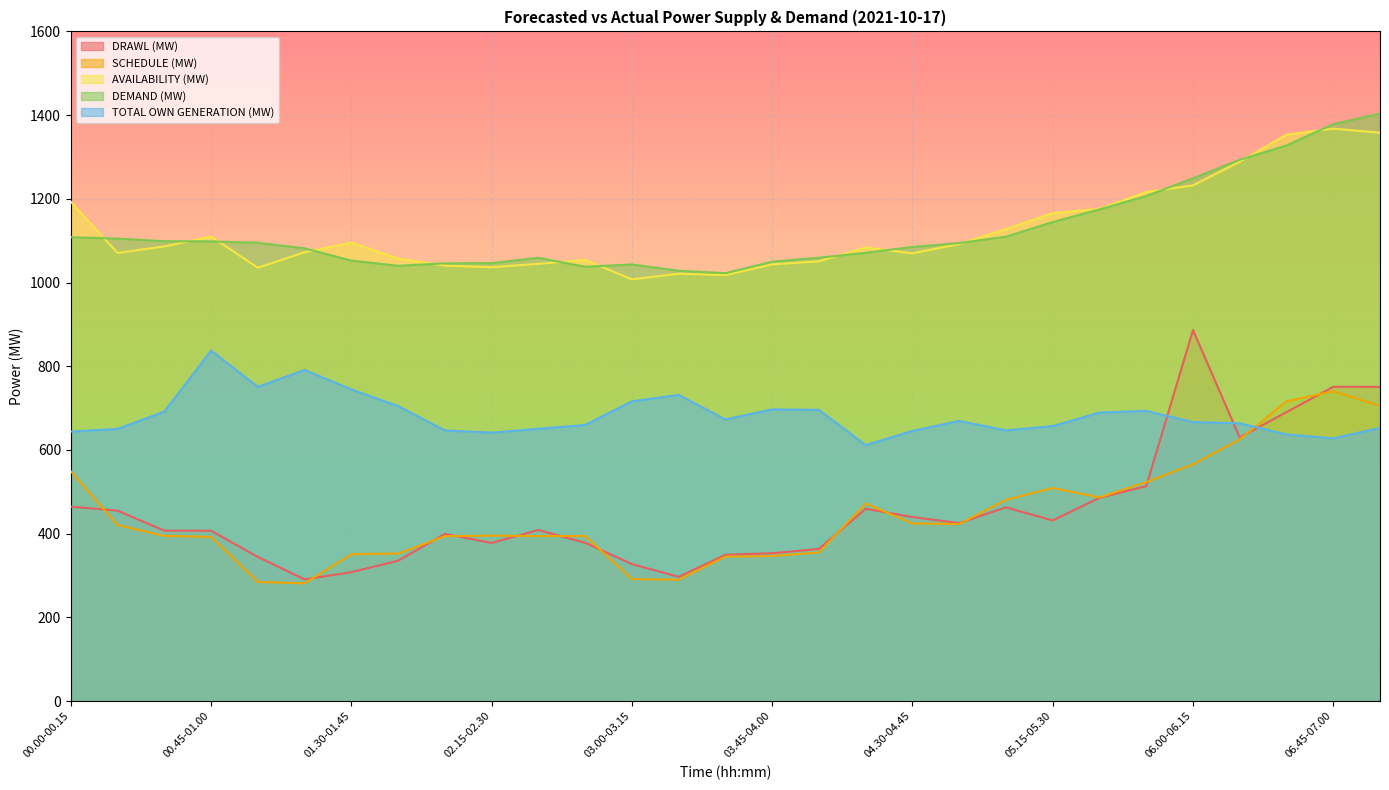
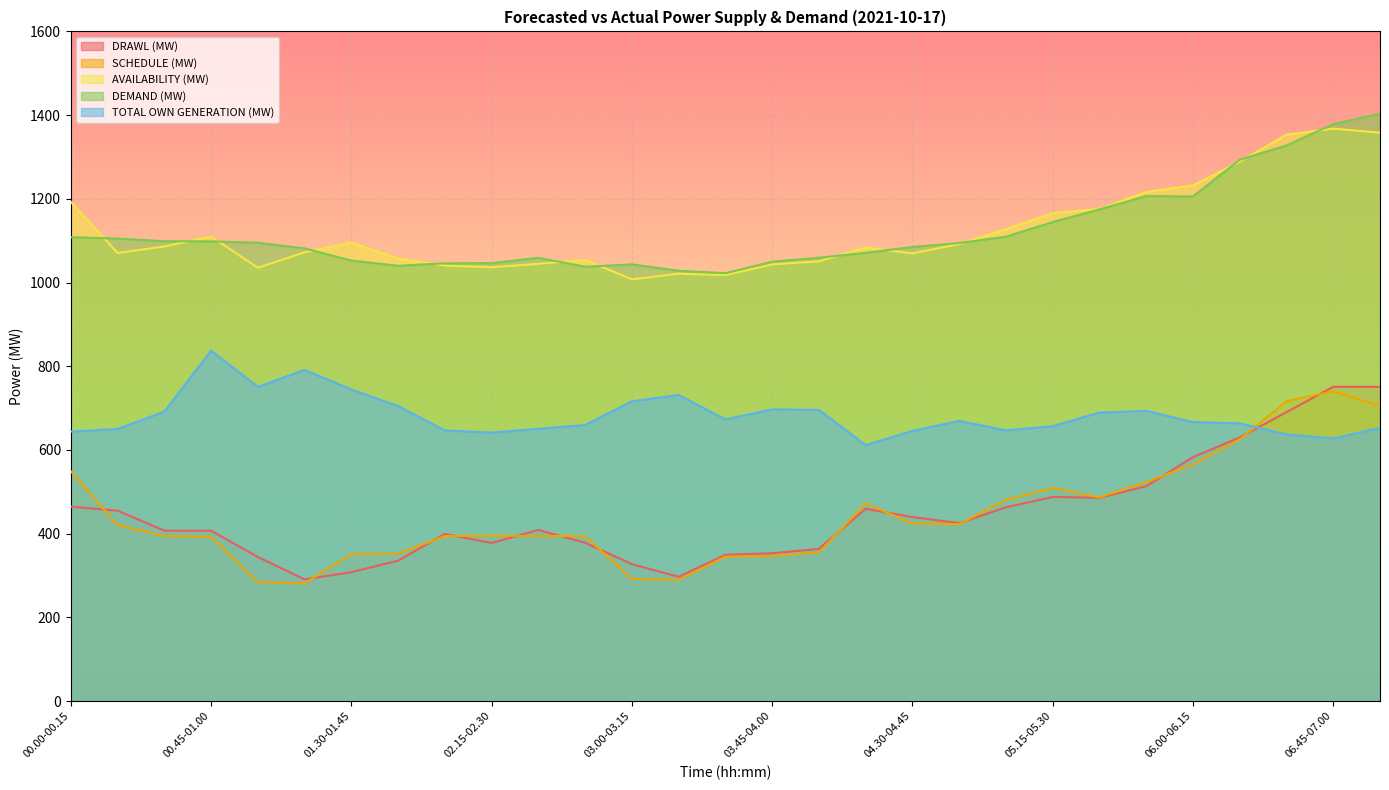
  {
    "DRAWL (MW)": {
      "00.00-00.15": 460,
      "00.45-01.00": 410,
      "01.30-01.45": 310,
      "02.15-02.30": 380,
      "03.00-03.15": 330,
      "03.45-04.00": 350,
      "04.30-04.45": 440,
-     "05.15-05.30": 430,
-     "06.00-06.15": 890,
+     "05.15-05.30": 490,
+     "06.00-06.15": 580,
      "06.45-07.00": 750
    },
    "SCHEDULE (MW)": {
      "00.00-00.15": 550,
      "00.45-01.00": 390,
      "01.30-01.45": 350,
      "02.15-02.30": 400,
      "03.00-03.15": 290,
      "03.45-04.00": 350,
      "04.30-04.45": 420,
      "05.15-05.30": 510,
      "06.00-06.15": 570,
      "06.45-07.00": 740
    },
    "AVAILABILITY (MW)": {
      "00.00-00.15": 1190,
      "00.45-01.00": 1110,
      "01.30-01.45": 1100,
      "02.15-02.30": 1040,
      "03.00-03.15": 1010,
      "03.45-04.00": 1040,
      "04.30-04.45": 1070,
      "05.15-05.30": 1170,
      "06.00-06.15": 1230,
      "06.45-07.00": 1370
    },
    "DEMAND (MW)": {
      "00.00-00.15": 1110,
      "00.45-01.00": 1100,
      "01.30-01.45": 1050,
      "02.15-02.30": 1050,
      "03.00-03.15": 1040,
      "03.45-04.00": 1050,
      "04.30-04.45": 1080,
      "05.15-05.30": 1140,
-     "06.00-06.15": 1250,
+     "06.00-06.15": 1210,
      "06.45-07.00": 1380
    },
    "TOTAL OWN GENERATION (MW)": {
      "00.00-00.15": 640,
      "00.45-01.00": 840,
      "01.30-01.45": 740,
      "02.15-02.30": 640,
      "03.00-03.15": 720,
      "03.45-04.00": 700,
      "04.30-04.45": 650,
      "05.15-05.30": 660,
      "06.00-06.15": 670,
      "06.45-07.00": 630
    }
  }
